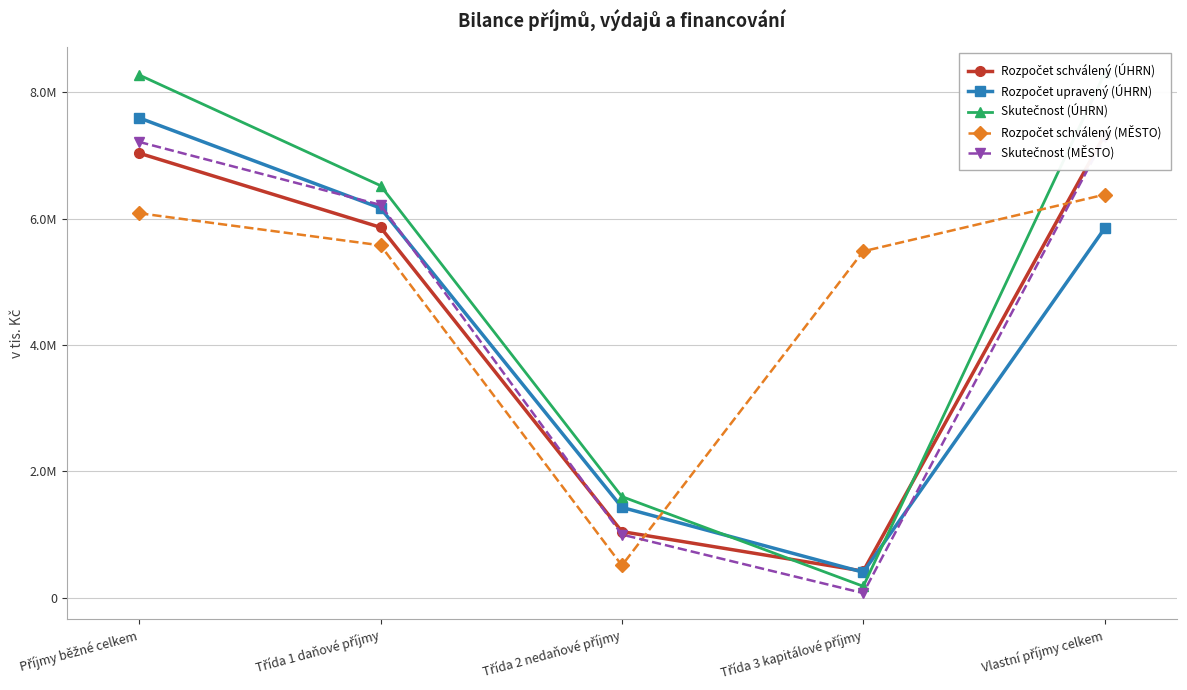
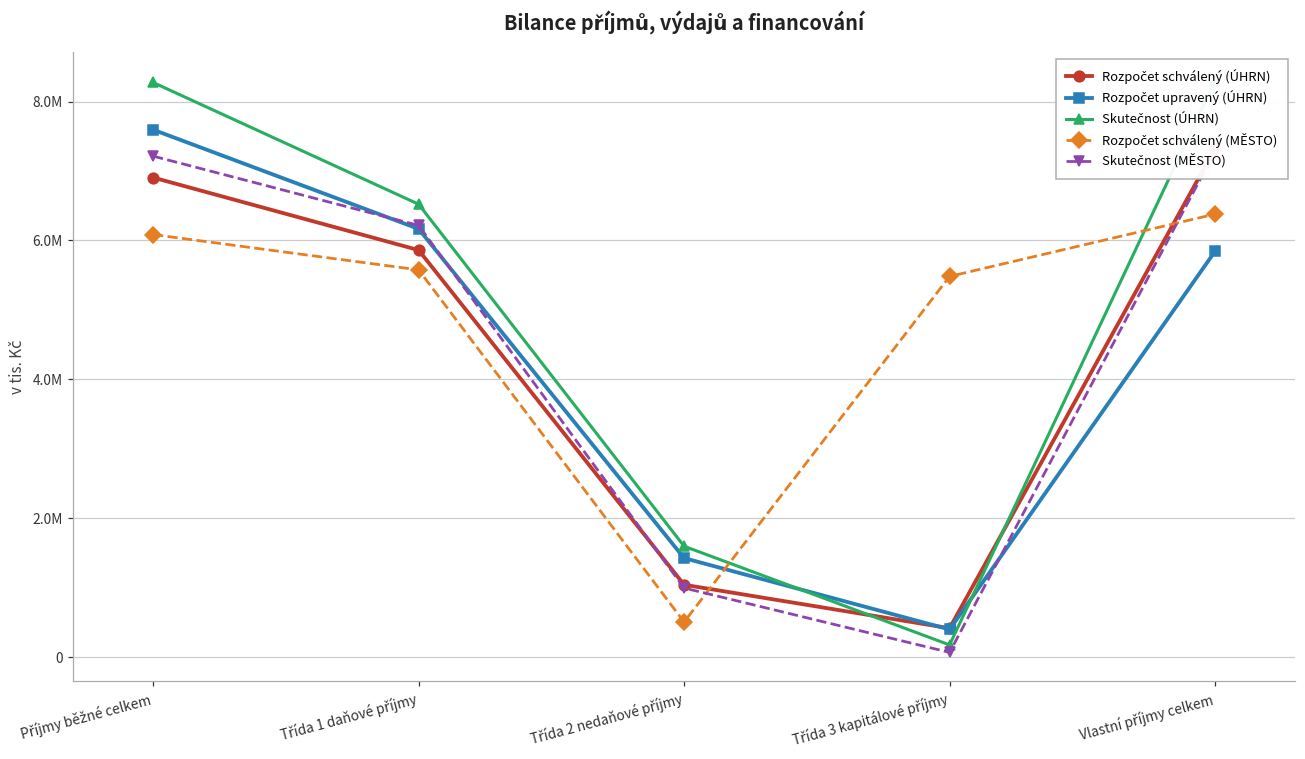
  {
    "Rozpočet schválený (ÚHRN)": {
-     "Příjmy běžné celkem": 7000000,
+     "Příjmy běžné celkem": 6900000,
      "Třída 1 daňové příjmy": 5900000,
      "Třída 2 nedaňové příjmy": 1000000
    },
    "Rozpočet upravený (ÚHRN)": {
      "Příjmy běžné celkem": 7600000,
      "Třída 1 daňové příjmy": 6200000,
      "Třída 2 nedaňové příjmy": 1400000,
      "Vlastní příjmy celkem": 5800000
    },
    "Skutečnost (ÚHRN)": {
      "Příjmy běžné celkem": 8300000,
      "Třída 1 daňové příjmy": 6500000,
      "Třída 2 nedaňové příjmy": 1600000,
      "Třída 3 kapitálové příjmy": 200000
    },
    "Rozpočet schválený (MĚSTO)": {
      "Příjmy běžné celkem": 6100000,
      "Třída 1 daňové příjmy": 5600000,
      "Třída 2 nedaňové příjmy": 500000,
      "Třída 3 kapitálové příjmy": 5500000,
      "Vlastní příjmy celkem": 6400000
    },
    "Skutečnost (MĚSTO)": {
      "Příjmy běžné celkem": 7200000,
      "Třída 1 daňové příjmy": 6200000,
      "Třída 2 nedaňové příjmy": 1000000,
      "Třída 3 kapitálové příjmy": 100000
    }
  }
